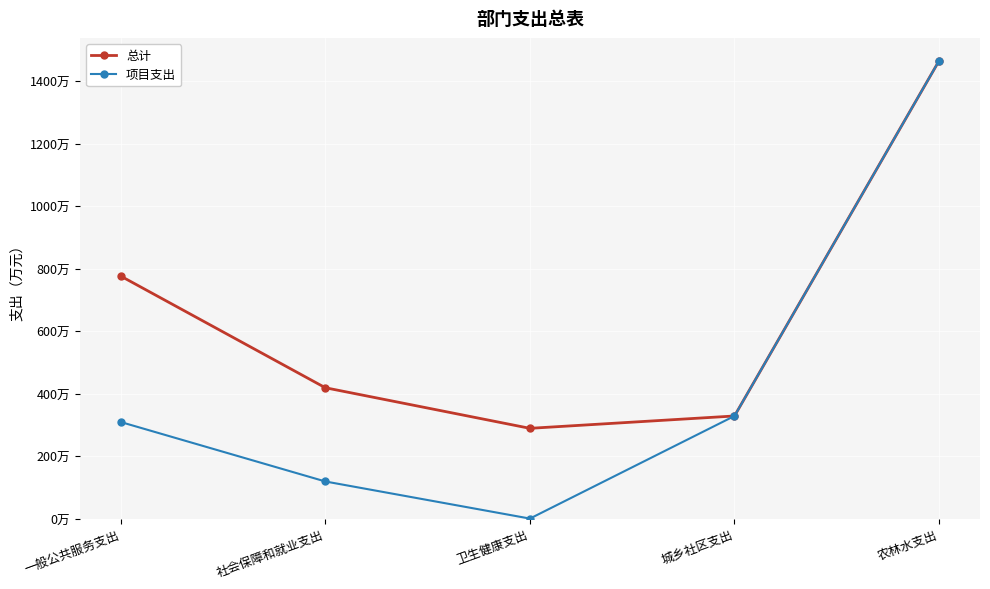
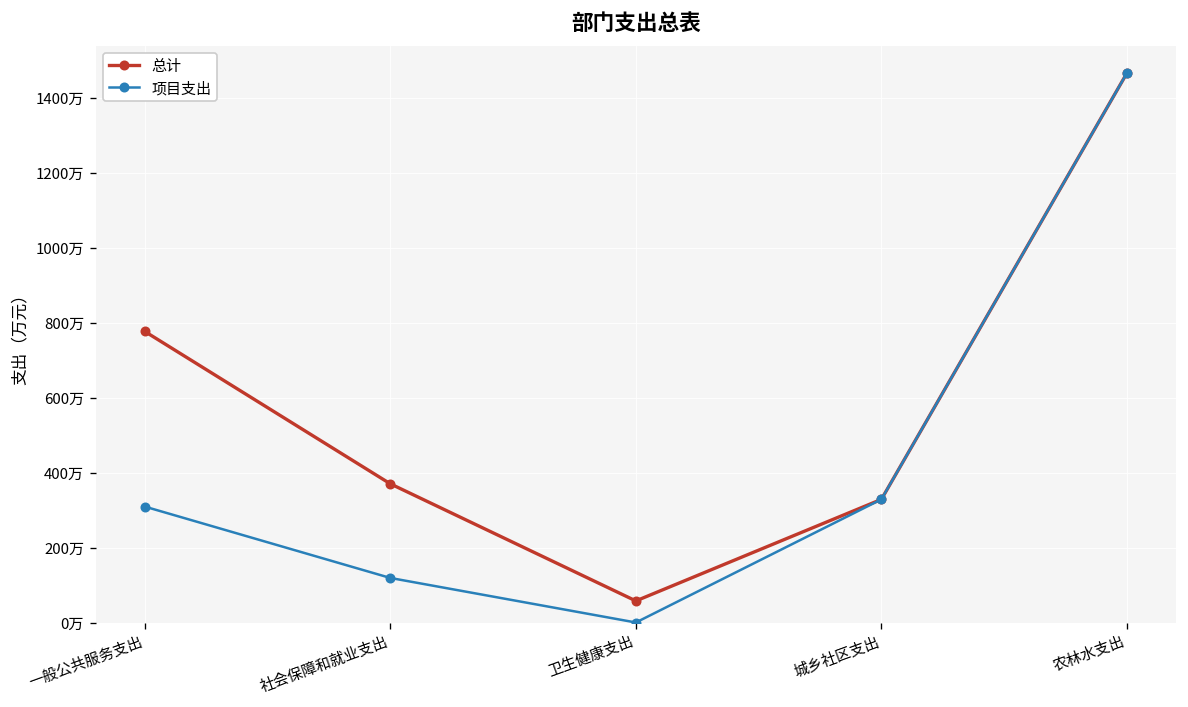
  {
    "总计": {
      "一般公共服务支出": "780万",
-     "社会保障和就业支出": "420万",
-     "卫生健康支出": "290万"
+     "社会保障和就业支出": "370万",
+     "卫生健康支出": "60万"
    },
    "项目支出": {
      "一般公共服务支出": "310万",
      "社会保障和就业支出": "120万",
      "卫生健康支出": "0万"
    }
  }
